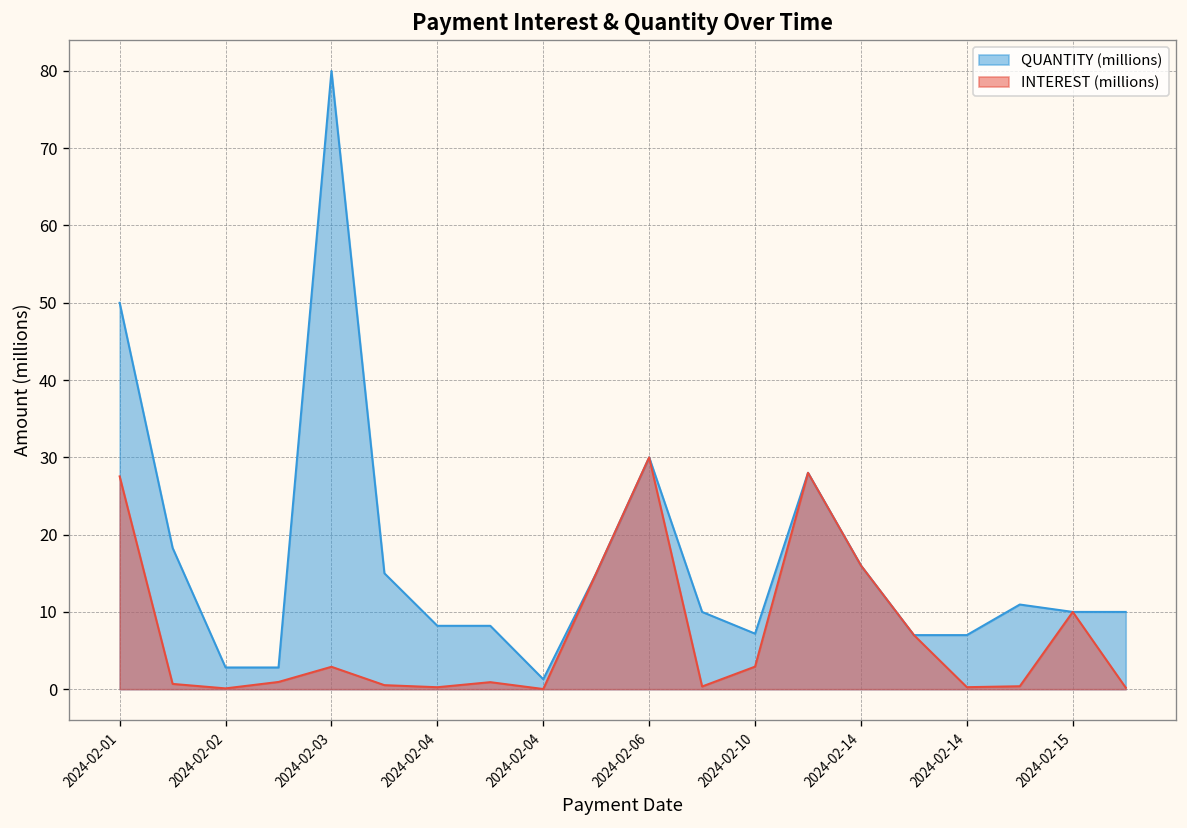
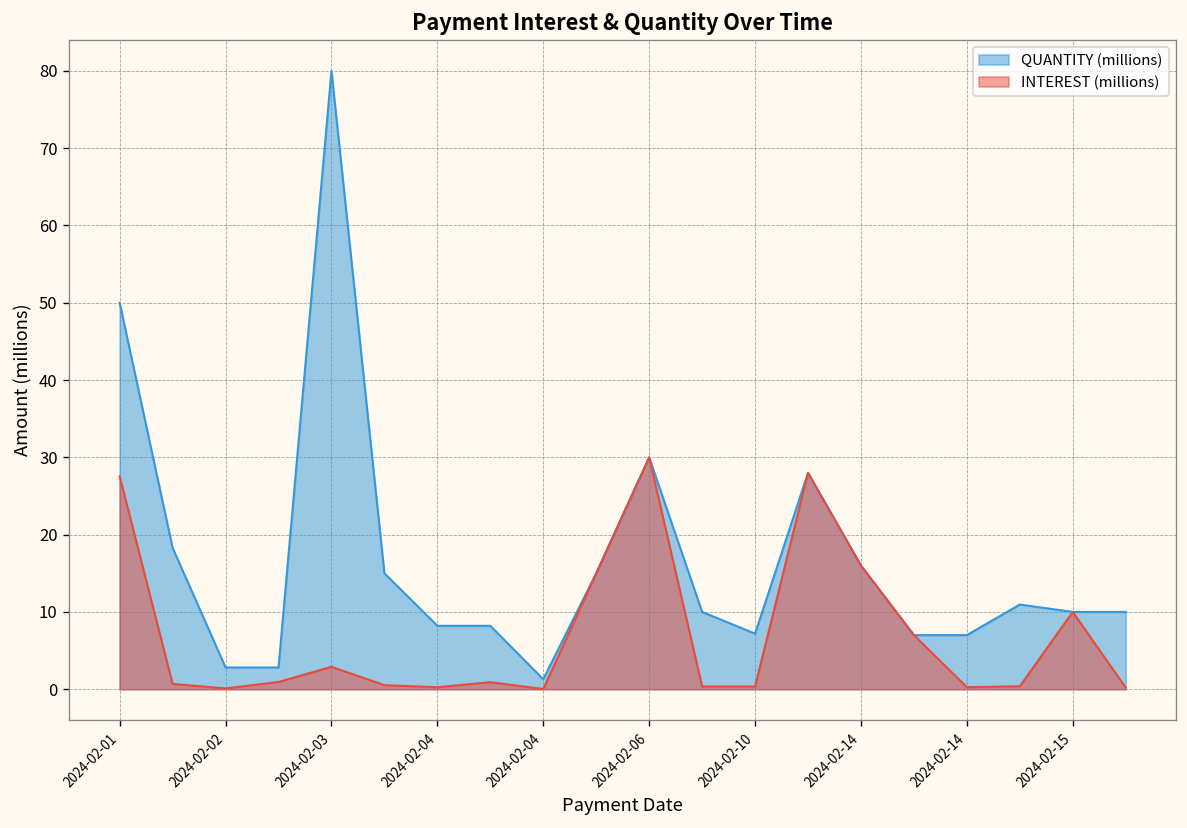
  {
    "QUANTITY (millions)": {
      "2024-02-01": 50,
      "2024-02-10": 7
    },
    "INTEREST (millions)": {
      "2024-02-01": 28,
-     "2024-02-10": 3
+     "2024-02-10": 0
    }
  }
